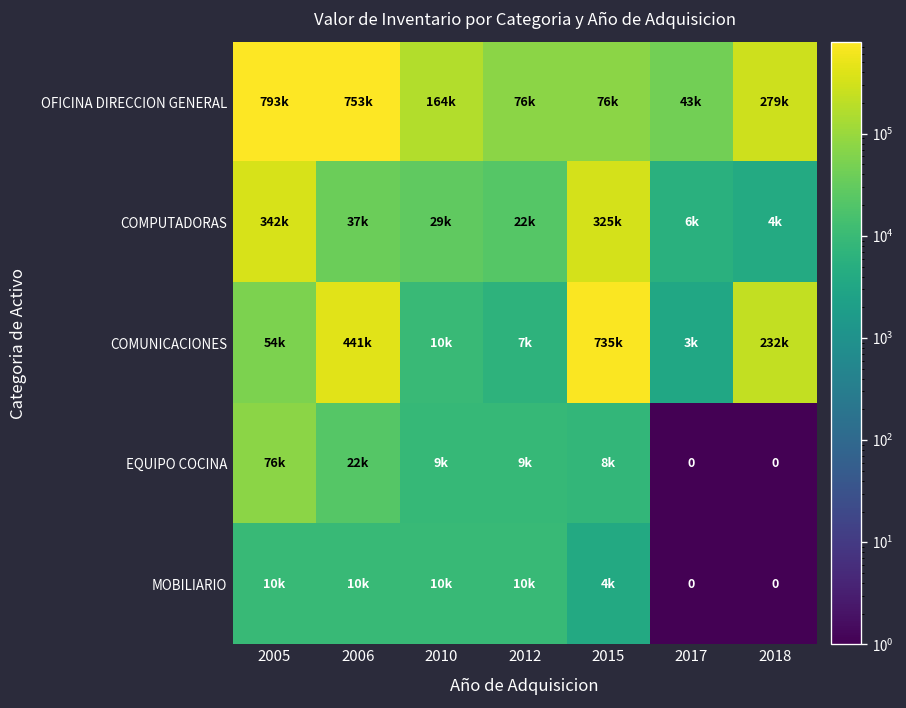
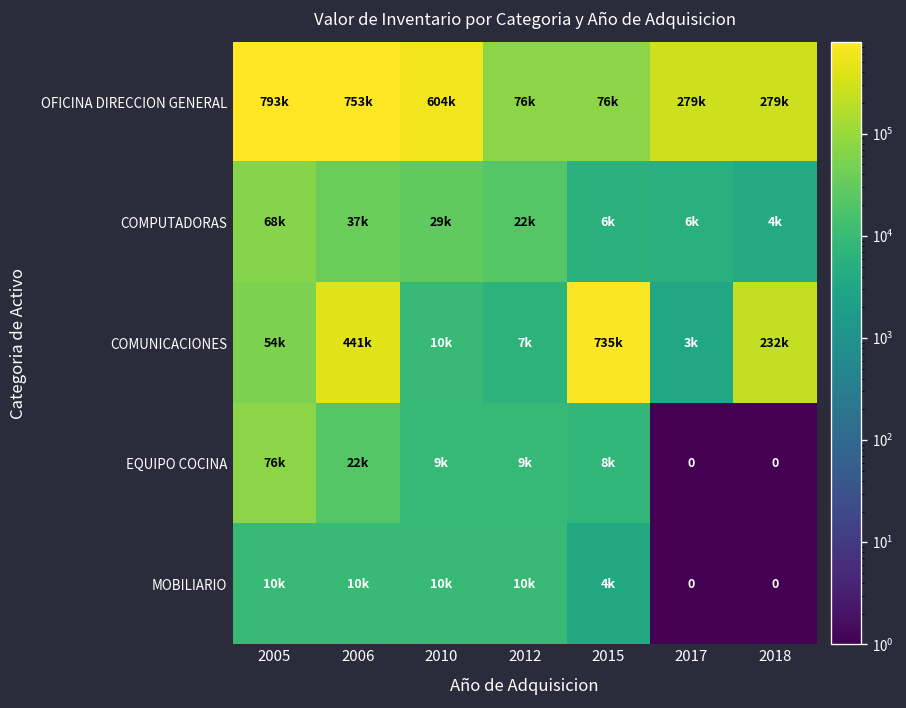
  {
    "OFICINA DIRECCION GENERAL": {
      "2005": "793k",
      "2006": "753k",
-     "2010": "164k",
+     "2010": "604k",
      "2012": "76k",
      "2015": "76k",
-     "2017": "43k",
+     "2017": "279k",
      "2018": "279k"
    },
    "COMPUTADORAS": {
-     "2005": "342k",
+     "2005": "68k",
      "2006": "37k",
      "2010": "29k",
      "2012": "22k",
-     "2015": "325k",
+     "2015": "6k",
      "2017": "6k",
      "2018": "4k"
    },
    "COMUNICACIONES": {
      "2005": "54k",
      "2006": "441k",
      "2010": "10k",
      "2012": "7k",
      "2015": "735k",
      "2017": "3k",
      "2018": "232k"
    },
    "EQUIPO COCINA": {
      "2005": "76k",
      "2006": "22k",
      "2010": "9k",
      "2012": "9k",
      "2015": "8k",
      "2017": "0",
      "2018": "0"
    },
    "MOBILIARIO": {
      "2005": "10k",
      "2006": "10k",
      "2010": "10k",
      "2012": "10k",
      "2015": "4k",
      "2017": "0",
      "2018": "0"
    }
  }
